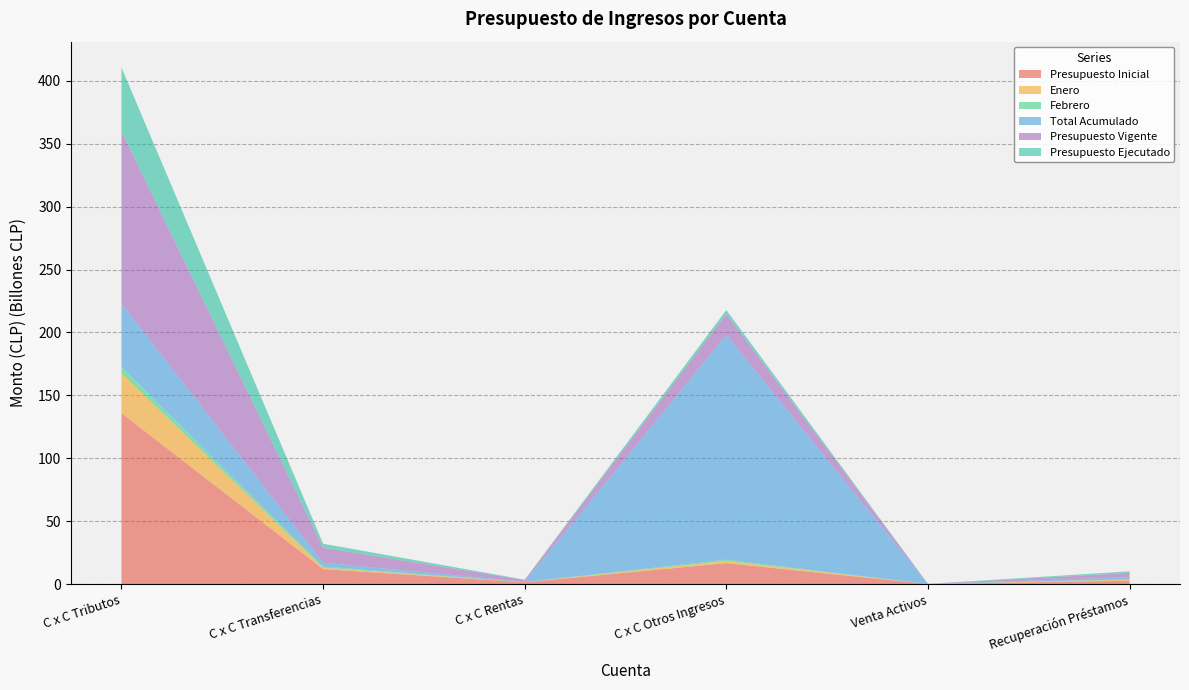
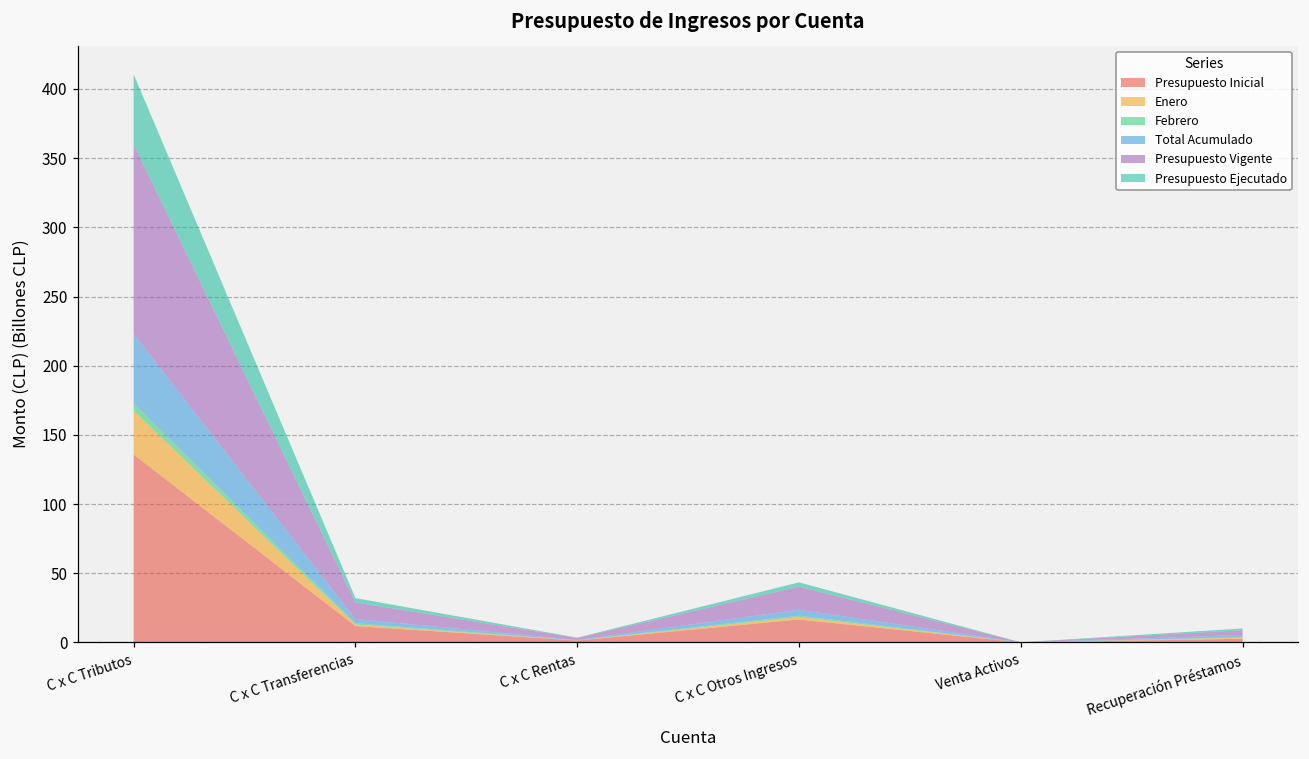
  {
    "Presupuesto Inicial": {
      "C x C Tributos": 136
    },
    "Enero": {
      "C x C Tributos": 32
    },
    "Total Acumulado": {
      "C x C Tributos": 50,
      "C x C Transferencias": 3,
-     "C x C Otros Ingresos": 179
+     "C x C Otros Ingresos": 4
    },
    "Presupuesto Vigente": {
      "C x C Tributos": 137,
      "C x C Transferencias": 12,
      "C x C Otros Ingresos": 17
    }
  }
